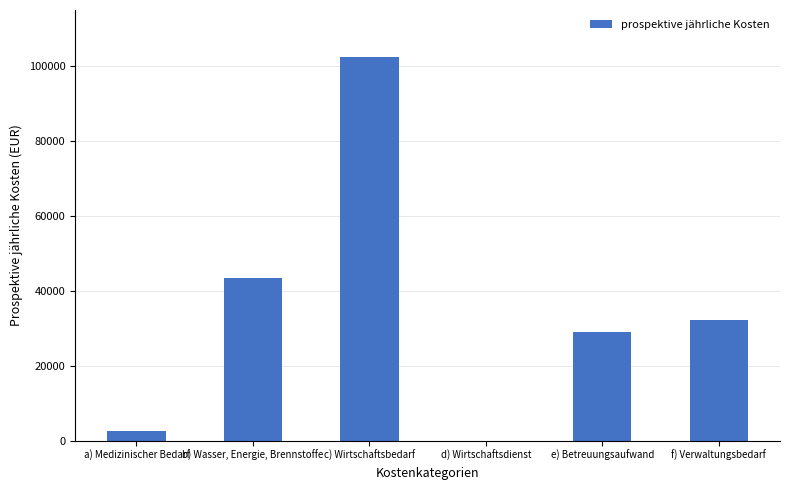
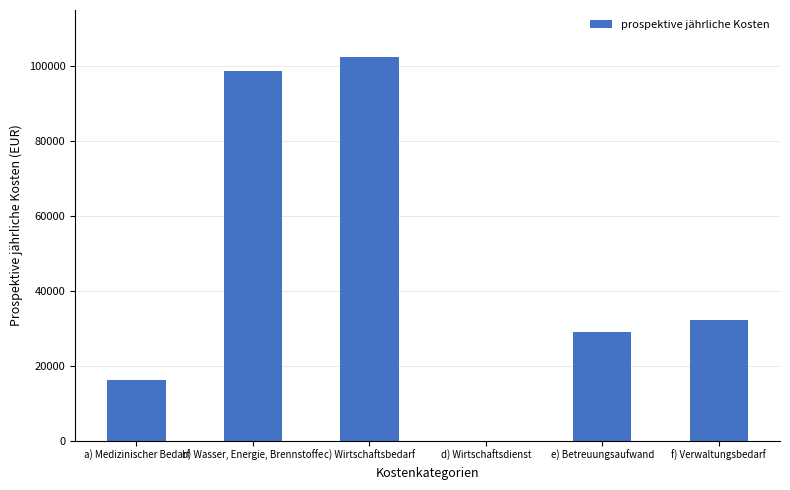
  {
-   "a) Medizinischer Bedarf": 3000,
-   "b) Wasser, Energie, Brennstoffe": 44000,
+   "a) Medizinischer Bedarf": 16000,
+   "b) Wasser, Energie, Brennstoffe": 99000,
    "c) Wirtschaftsbedarf": 103000,
    "d) Wirtschaftsdienst": 0,
    "e) Betreuungsaufwand": 29000,
    "f) Verwaltungsbedarf": 32000
  }
